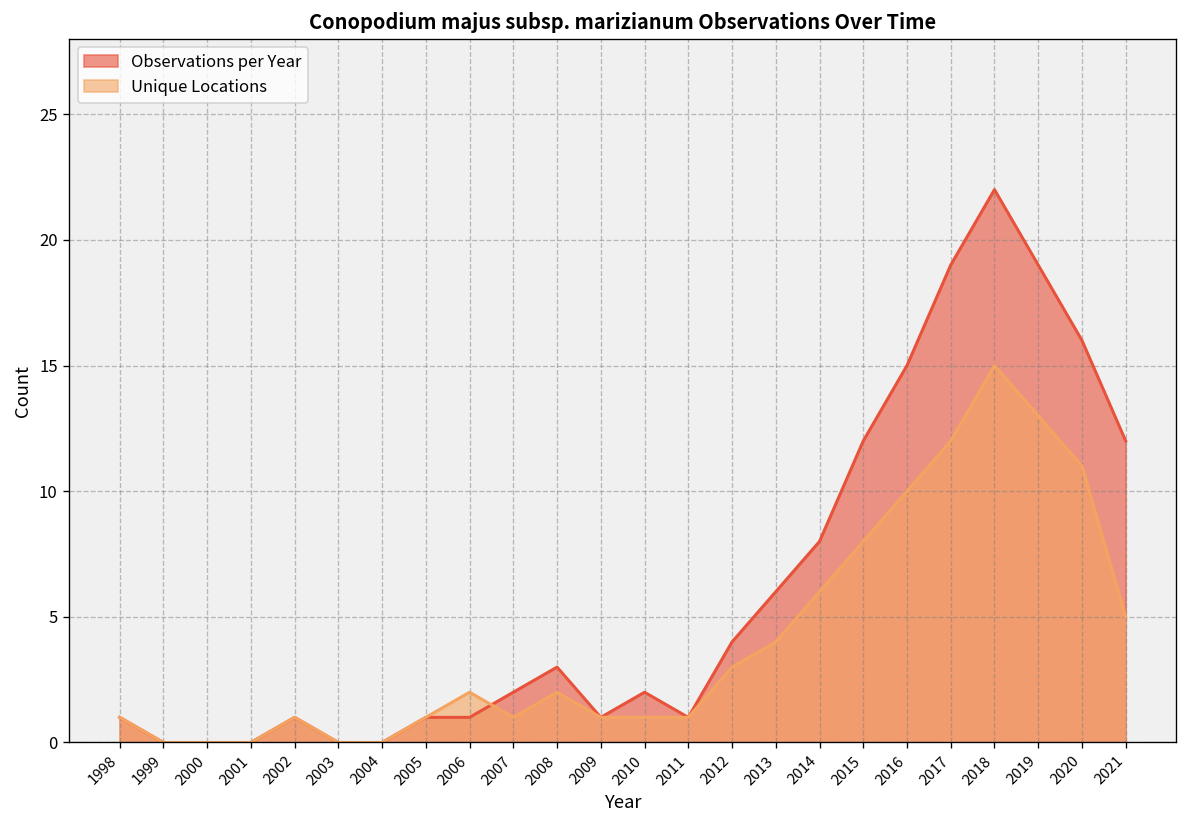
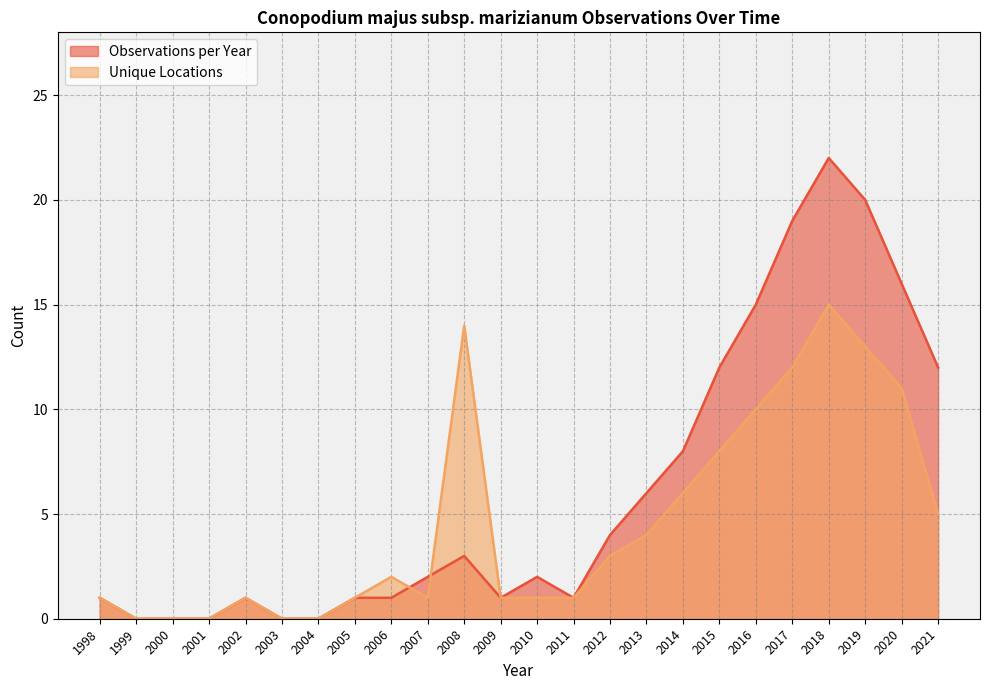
  {
    "Observations per Year": {
      "2006": 1,
      "2007": 2,
      "2008": 3,
      "2010": 2,
      "2012": 4,
      "2013": 6,
      "2014": 8,
      "2015": 12,
      "2016": 15,
      "2017": 19,
      "2018": 22,
-     "2019": 19,
+     "2019": 20,
      "2020": 16,
      "2021": 12
    },
    "Unique Locations": {
      "2006": 2,
      "2007": 1,
-     "2008": 2,
+     "2008": 14,
      "2010": 1,
      "2012": 3,
      "2013": 4,
      "2014": 6,
      "2015": 8,
      "2016": 10,
      "2017": 12,
      "2018": 15,
      "2019": 13,
      "2020": 11,
      "2021": 5
    }
  }
